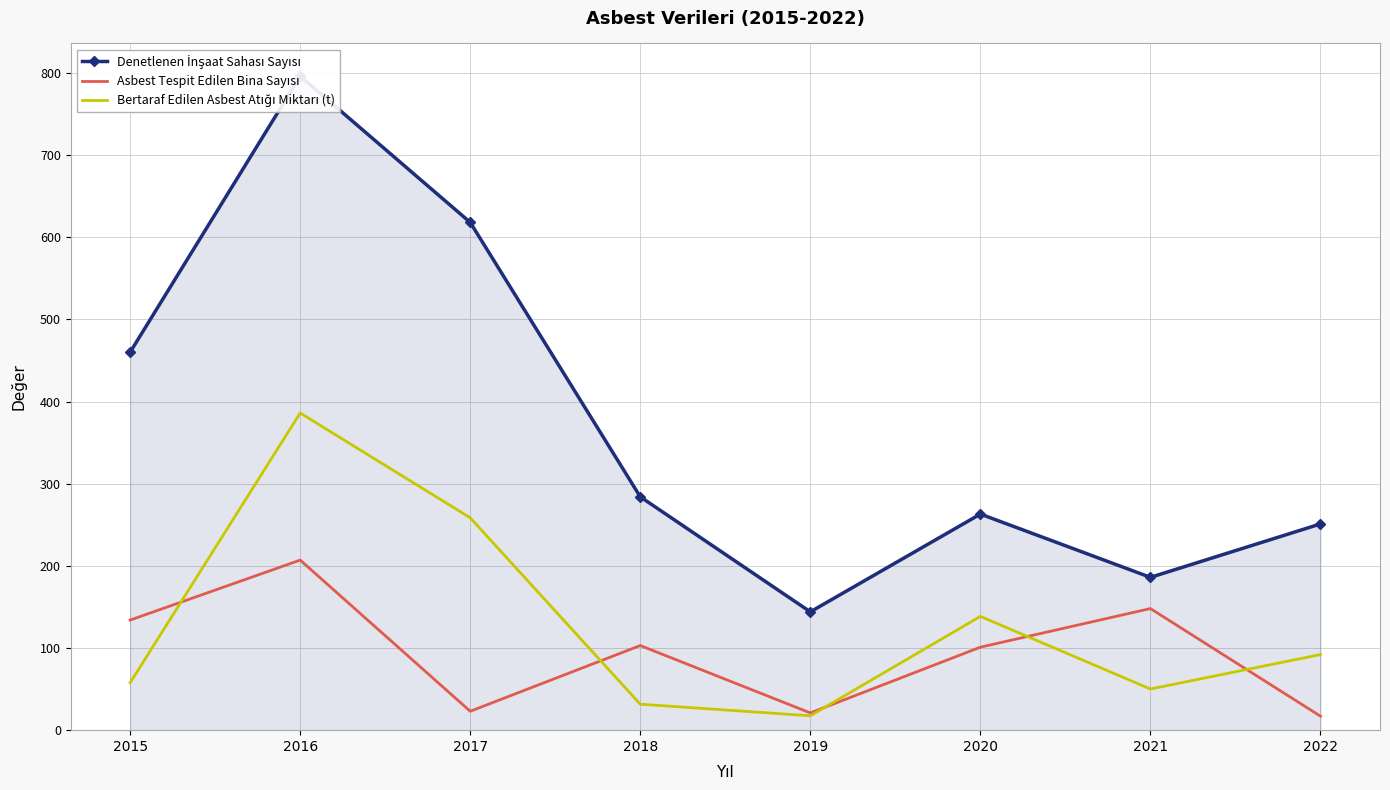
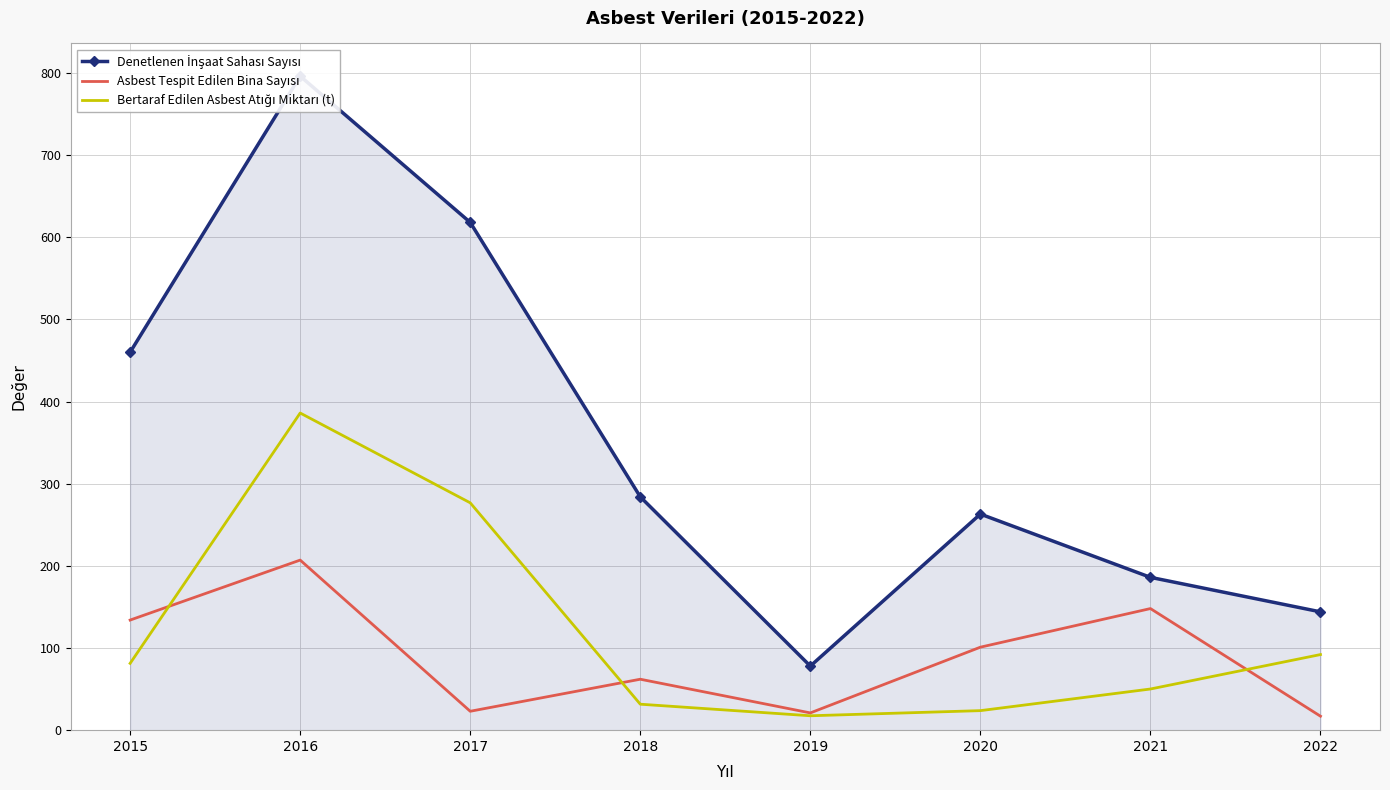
  {
    "Denetlenen İnşaat Sahası Sayısı": {
      "2015": 460,
      "2017": 620,
      "2018": 280,
-     "2019": 140,
+     "2019": 80,
      "2020": 260,
      "2021": 190,
-     "2022": 250
+     "2022": 140
    },
    "Asbest Tespit Edilen Bina Sayısı": {
      "2015": 130,
      "2016": 210,
      "2017": 20,
-     "2018": 100,
+     "2018": 60,
      "2019": 20,
      "2020": 100,
      "2021": 150,
      "2022": 20
    },
    "Bertaraf Edilen Asbest Atığı Miktarı (t)": {
-     "2015": 60,
+     "2015": 80,
      "2016": 390,
-     "2017": 260,
+     "2017": 280,
      "2018": 30,
      "2019": 20,
-     "2020": 140,
+     "2020": 20,
      "2021": 50,
      "2022": 90
    }
  }
